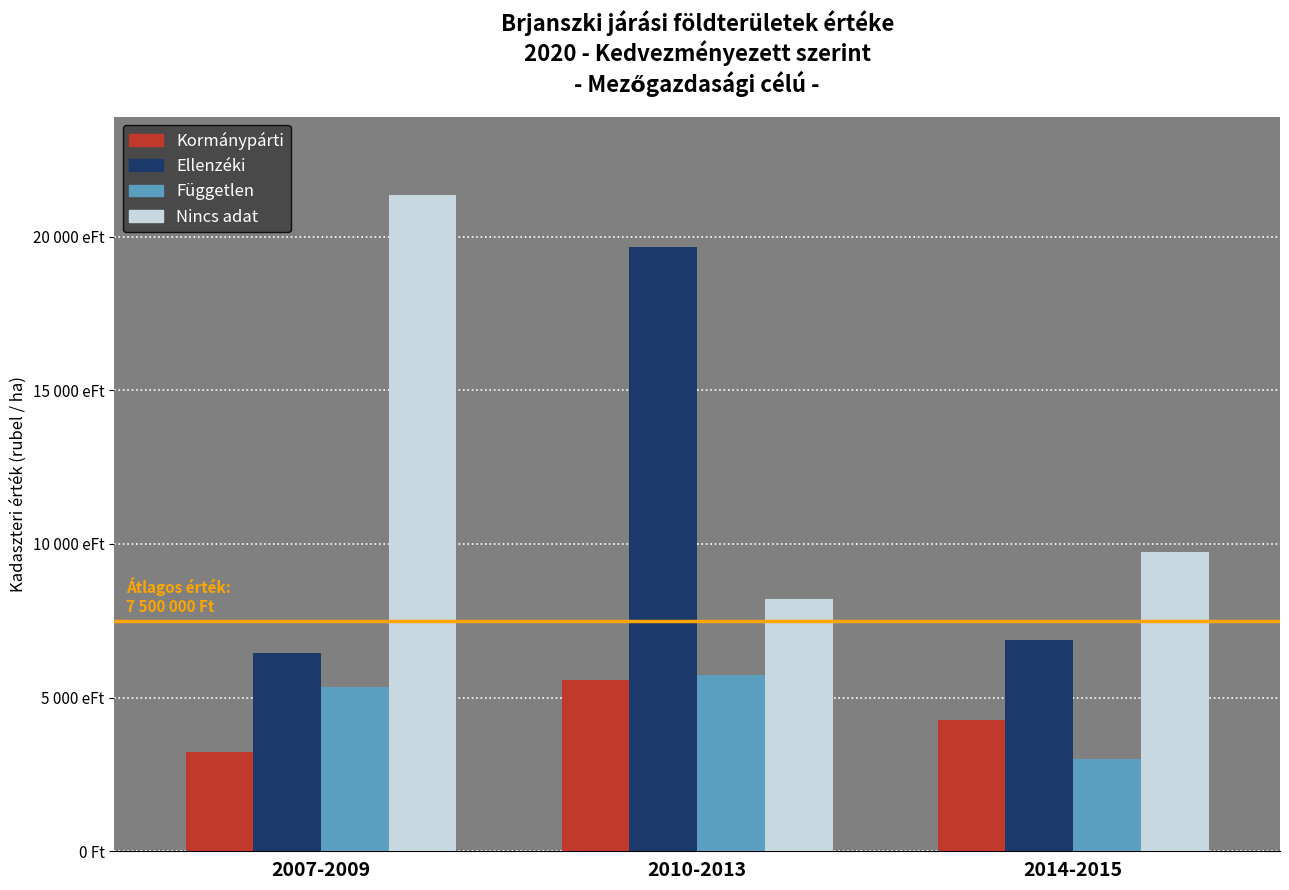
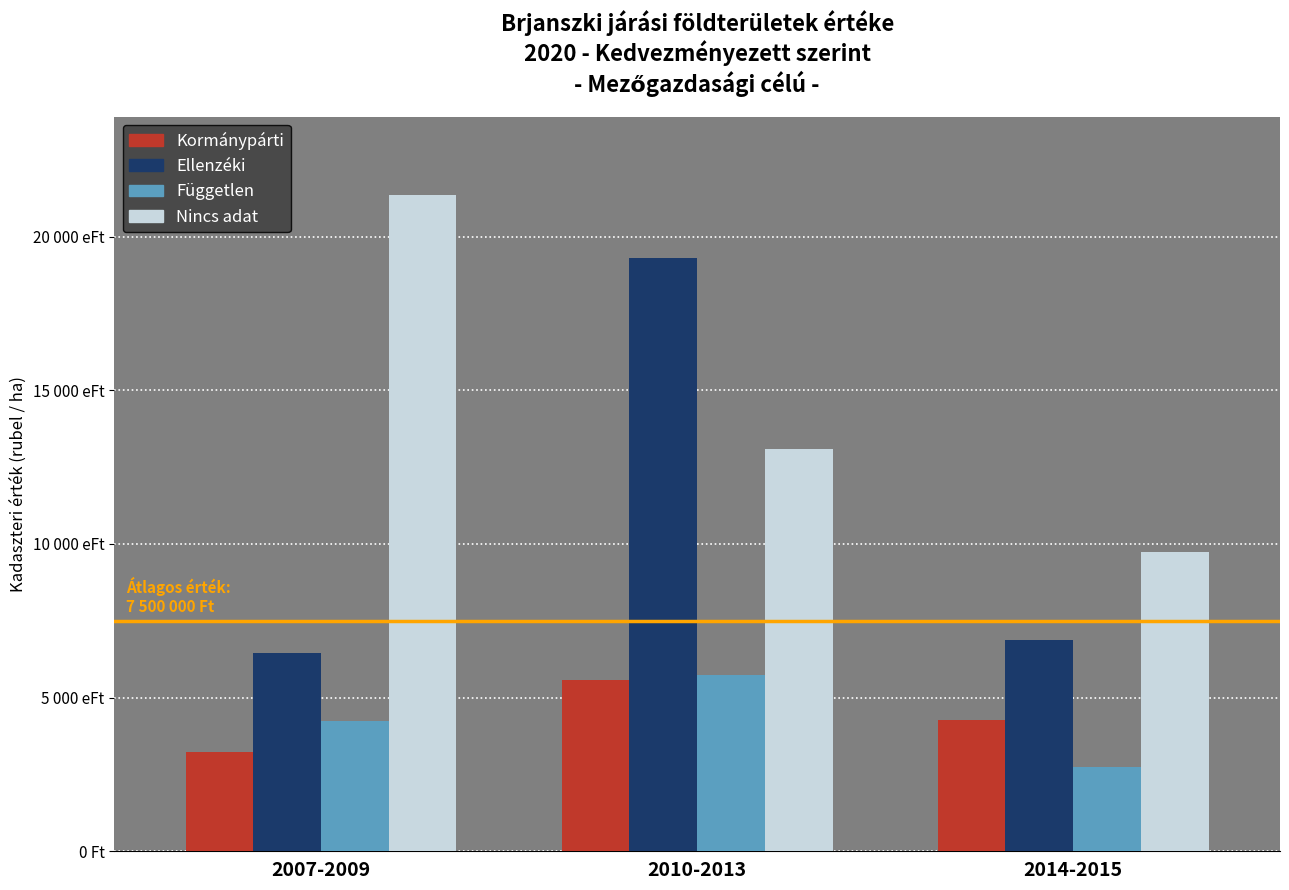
  {
    "Kormánypárti": {
      "2007-2009": "3200 eFt",
      "2010-2013": "5600 eFt",
      "2014-2015": "4300 eFt"
    },
    "Ellenzéki": {
      "2007-2009": "6400 eFt",
-     "2010-2013": "19700 eFt",
+     "2010-2013": "19300 eFt",
      "2014-2015": "6900 eFt"
    },
    "Független": {
-     "2007-2009": "5400 eFt",
+     "2007-2009": "4200 eFt",
      "2010-2013": "5700 eFt",
-     "2014-2015": "3000 eFt"
+     "2014-2015": "2800 eFt"
    },
    "Nincs adat": {
      "2007-2009": "21300 eFt",
-     "2010-2013": "8200 eFt",
+     "2010-2013": "13100 eFt",
      "2014-2015": "9700 eFt"
    }
  }
